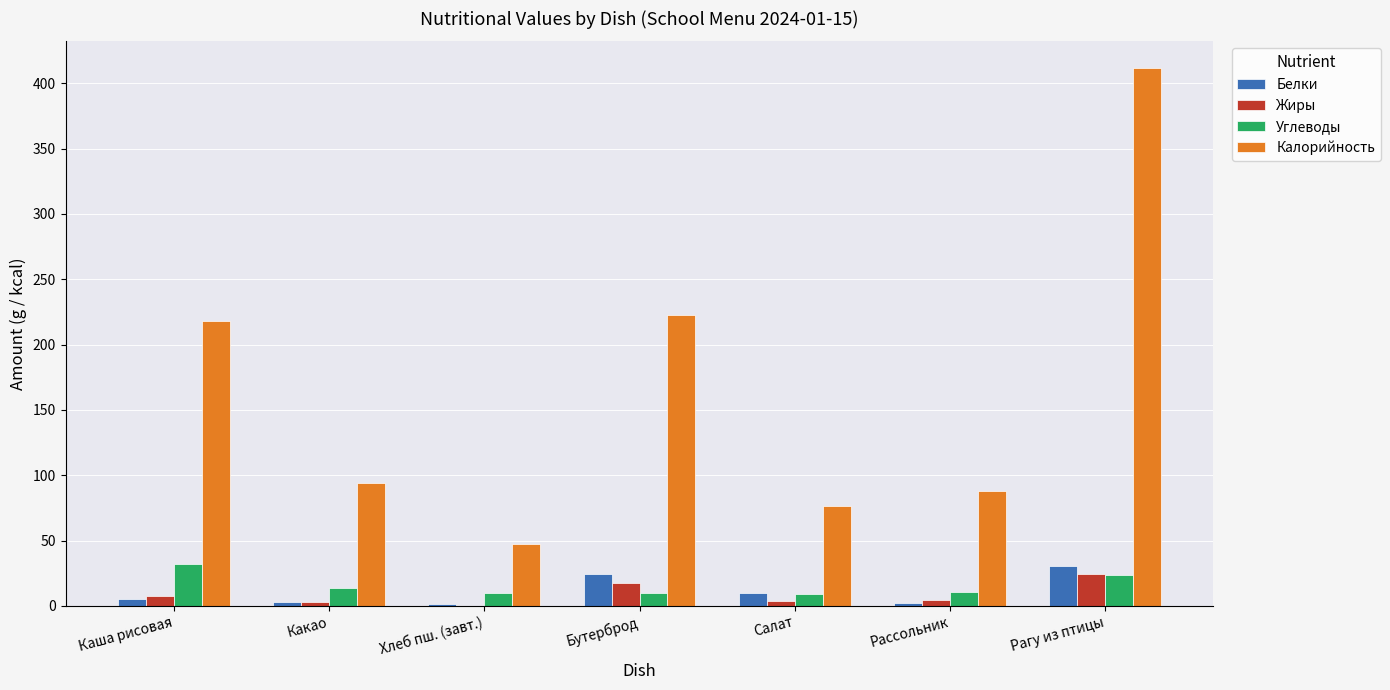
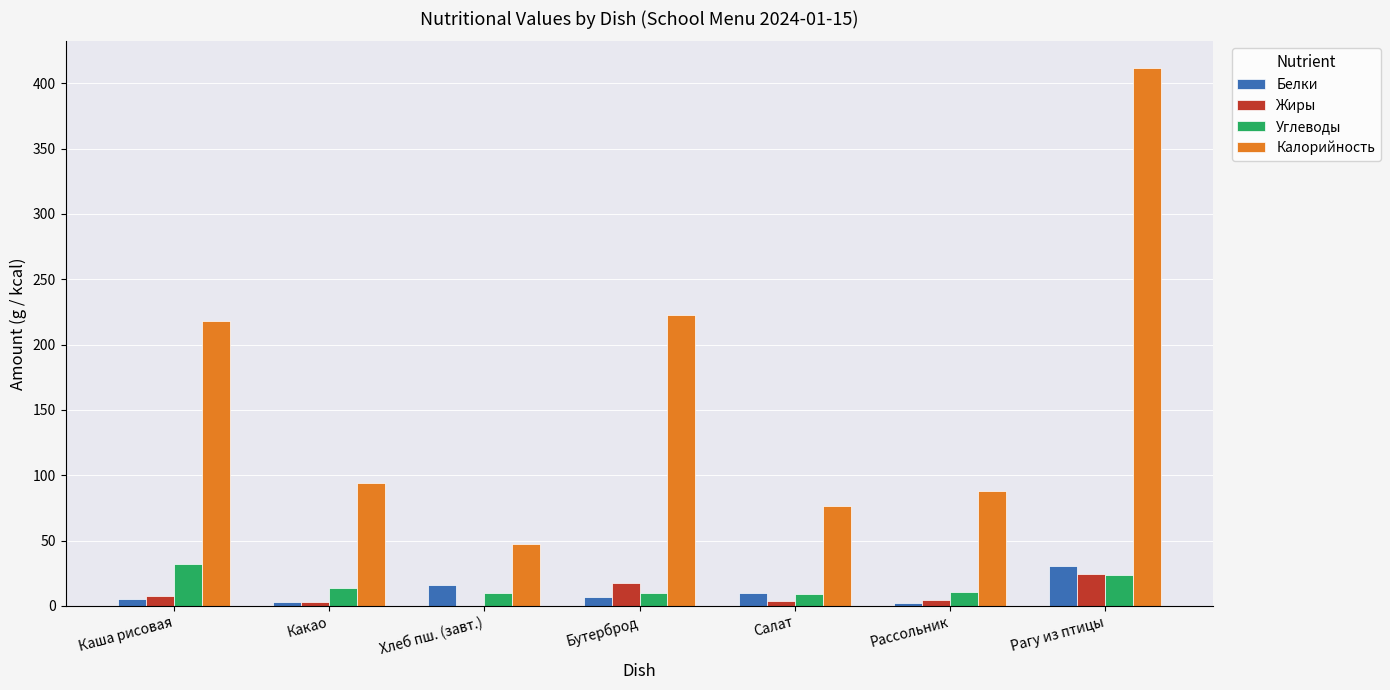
  {
    "Белки": {
      "Каша рисовая": 5,
      "Какао": 3,
-     "Хлеб пш. (завт.)": 2,
-     "Бутерброд": 24,
+     "Хлеб пш. (завт.)": 16,
+     "Бутерброд": 7,
      "Салат": 10,
      "Рассольник": 2,
      "Рагу из птицы": 30
    },
    "Жиры": {
      "Каша рисовая": 8,
      "Какао": 3,
      "Бутерброд": 17,
      "Салат": 4,
      "Рассольник": 4,
      "Рагу из птицы": 24
    },
    "Углеводы": {
      "Каша рисовая": 32,
      "Какао": 14,
      "Хлеб пш. (завт.)": 10,
      "Бутерброд": 10,
      "Салат": 9,
      "Рассольник": 11,
      "Рагу из птицы": 23
    },
    "Калорийность": {
      "Каша рисовая": 218,
      "Какао": 94,
      "Хлеб пш. (завт.)": 47,
      "Бутерброд": 223,
      "Салат": 76,
      "Рассольник": 88,
      "Рагу из птицы": 412
    }
  }
